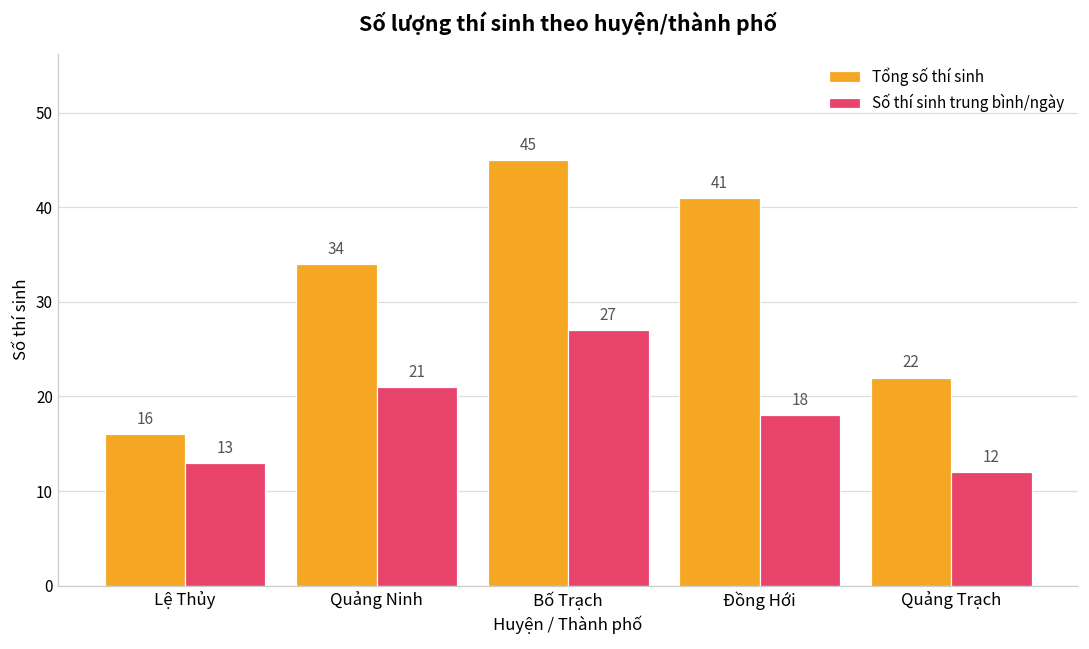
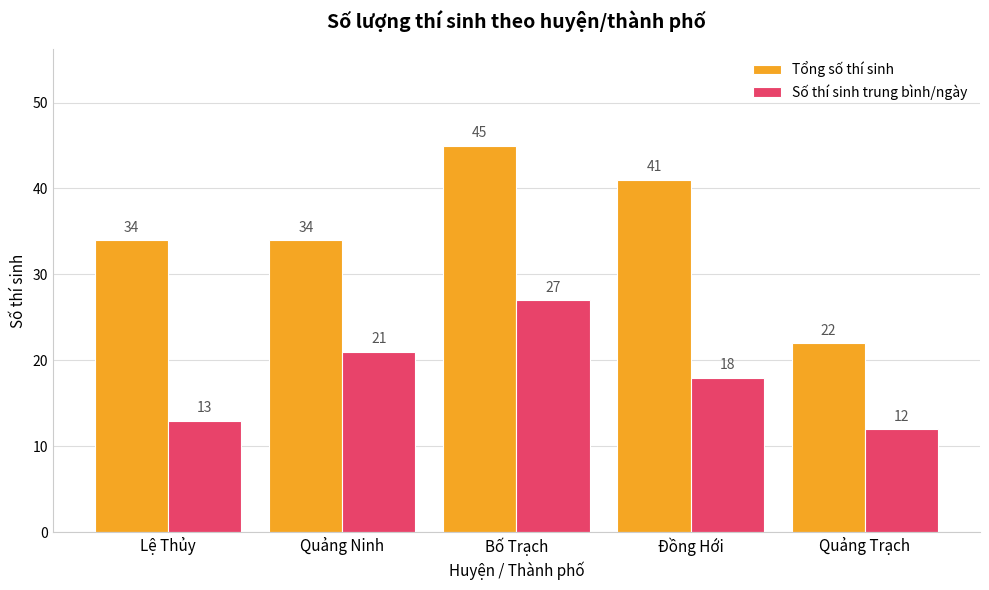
  {
    "Tổng số thí sinh": {
-     "Lệ Thủy": 16,
+     "Lệ Thủy": 34,
      "Quảng Ninh": 34,
      "Bố Trạch": 45,
      "Đồng Hới": 41,
      "Quảng Trạch": 22
    },
    "Số thí sinh trung bình/ngày": {
      "Lệ Thủy": 13,
      "Quảng Ninh": 21,
      "Bố Trạch": 27,
      "Đồng Hới": 18,
      "Quảng Trạch": 12
    }
  }
